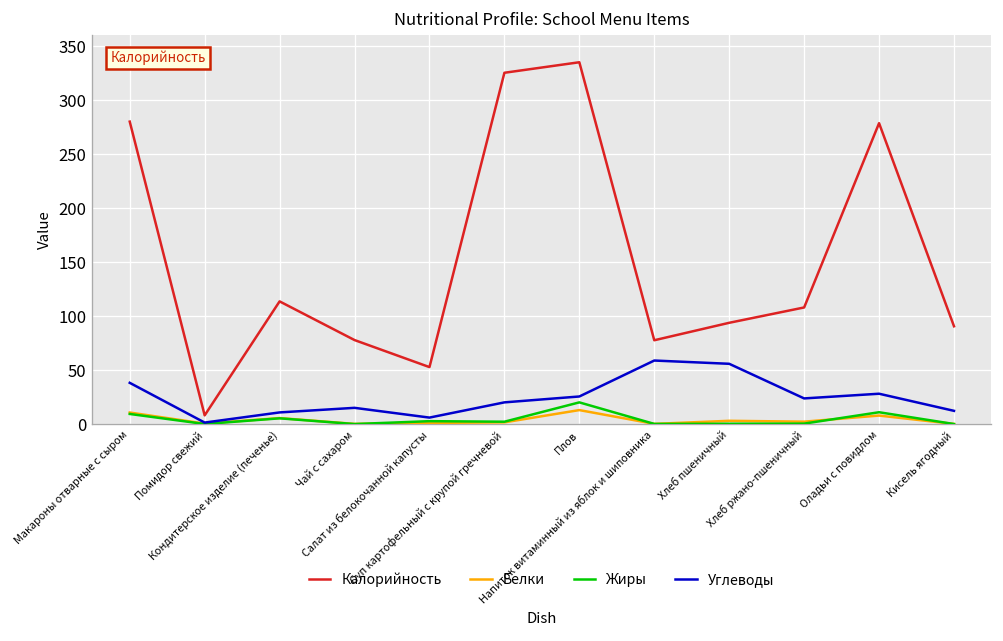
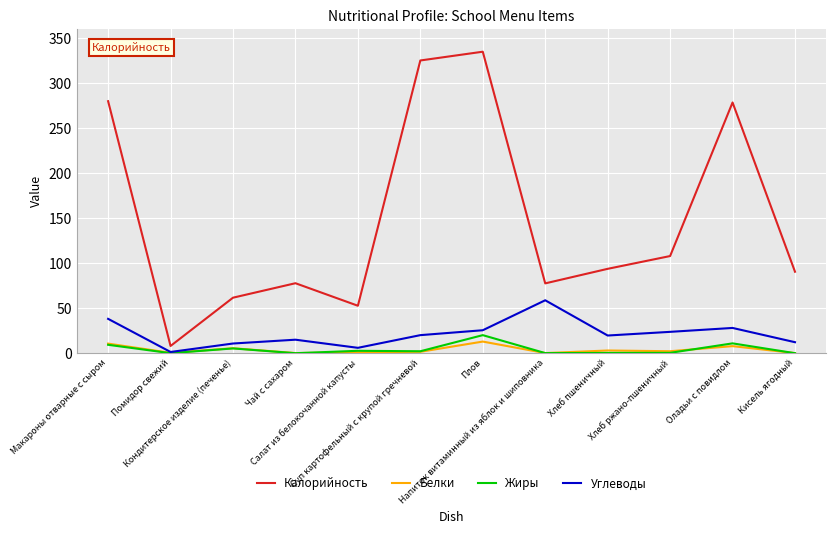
  {
    "Калорийность": {
      "Макароны отварные с сыром": 280,
      "Помидор свежий": 10,
-     "Кондитерское изделие (печенье)": 110,
+     "Кондитерское изделие (печенье)": 60,
      "Чай с сахаром": 80,
      "Салат из белокочанной капусты": 50,
      "Суп картофельный с крупой гречневой": 330,
      "Плов": 330,
      "Напиток витаминный из яблок и шиповника": 80,
      "Хлеб пшеничный": 90,
      "Хлеб ржано-пшеничный": 110,
      "Оладьи с повидлом": 280,
      "Кисель ягодный": 90
    },
    "Белки": {
      "Плов": 10,
      "Оладьи с повидлом": 10
    },
    "Жиры": {
      "Плов": 20,
      "Оладьи с повидлом": 10
    },
    "Углеводы": {
      "Макароны отварные с сыром": 40,
      "Кондитерское изделие (печенье)": 10,
      "Чай с сахаром": 20,
      "Салат из белокочанной капусты": 10,
      "Суп картофельный с крупой гречневой": 20,
      "Плов": 30,
      "Напиток витаминный из яблок и шиповника": 60,
-     "Хлеб пшеничный": 60,
+     "Хлеб пшеничный": 20,
      "Хлеб ржано-пшеничный": 20,
      "Оладьи с повидлом": 30,
      "Кисель ягодный": 10
    }
  }
